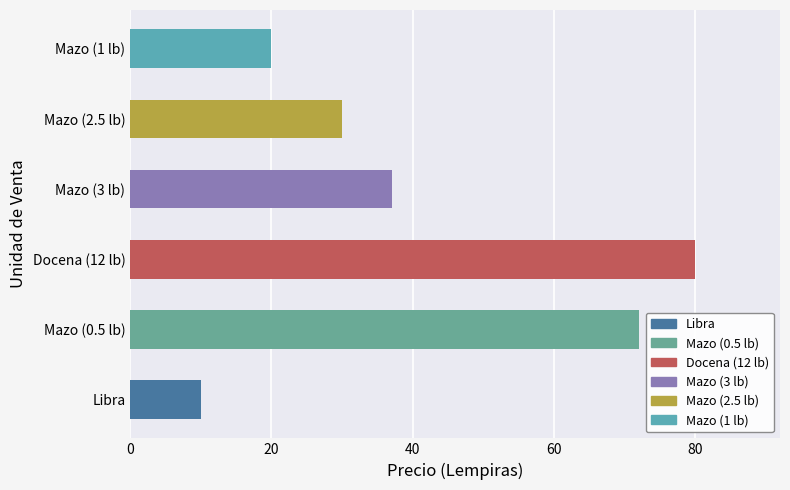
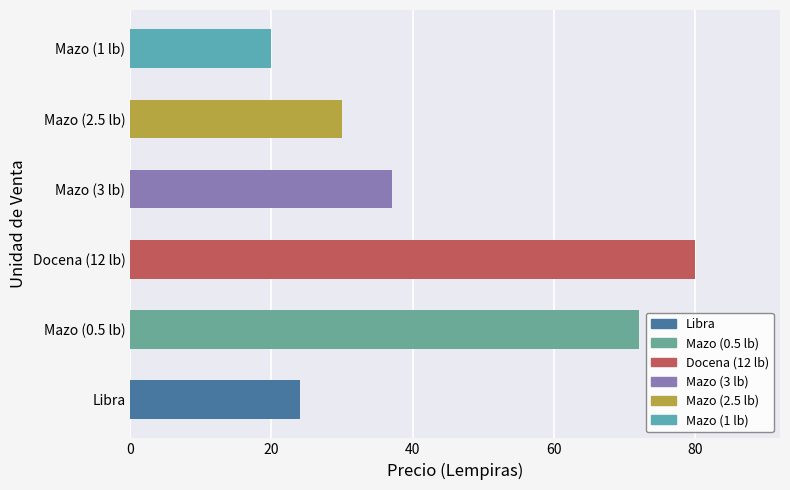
  {
    "Mazo (1 lb)": 20,
    "Mazo (2.5 lb)": 30,
    "Mazo (3 lb)": 37,
    "Docena (12 lb)": 80,
    "Mazo (0.5 lb)": 72,
-   "Libra": 10
+   "Libra": 24
  }
